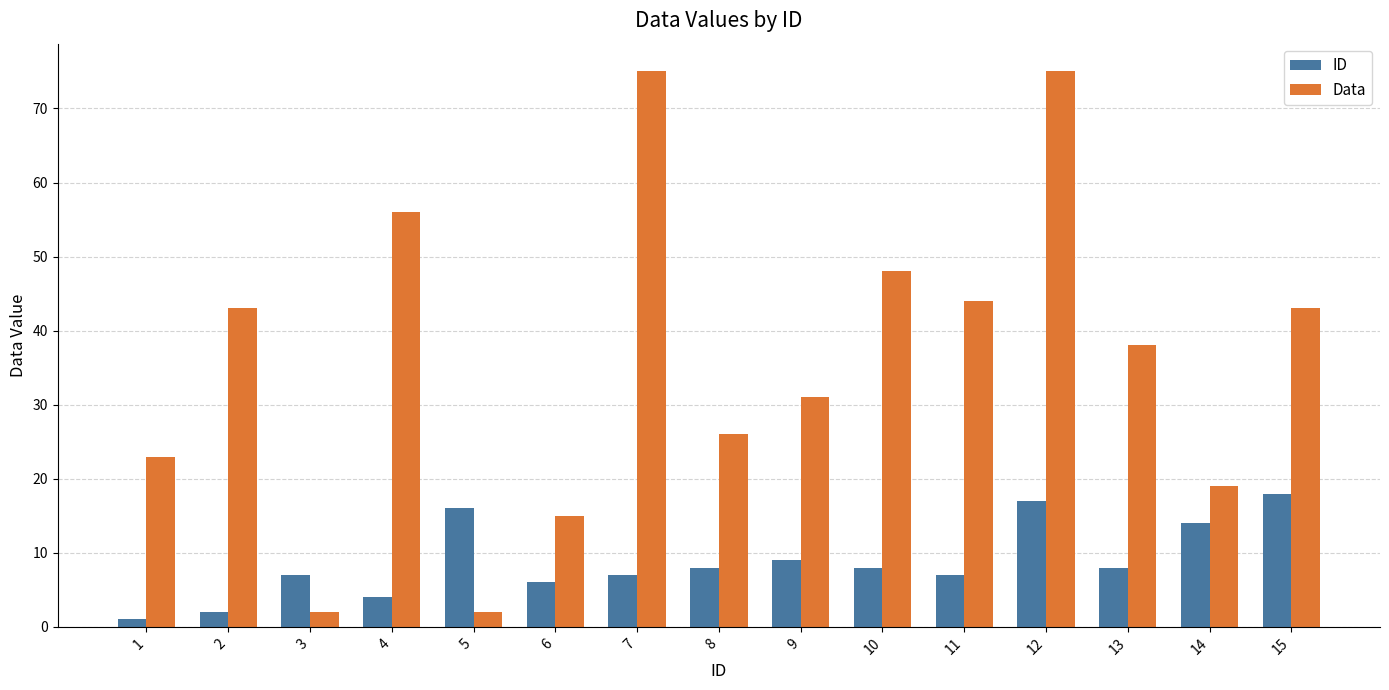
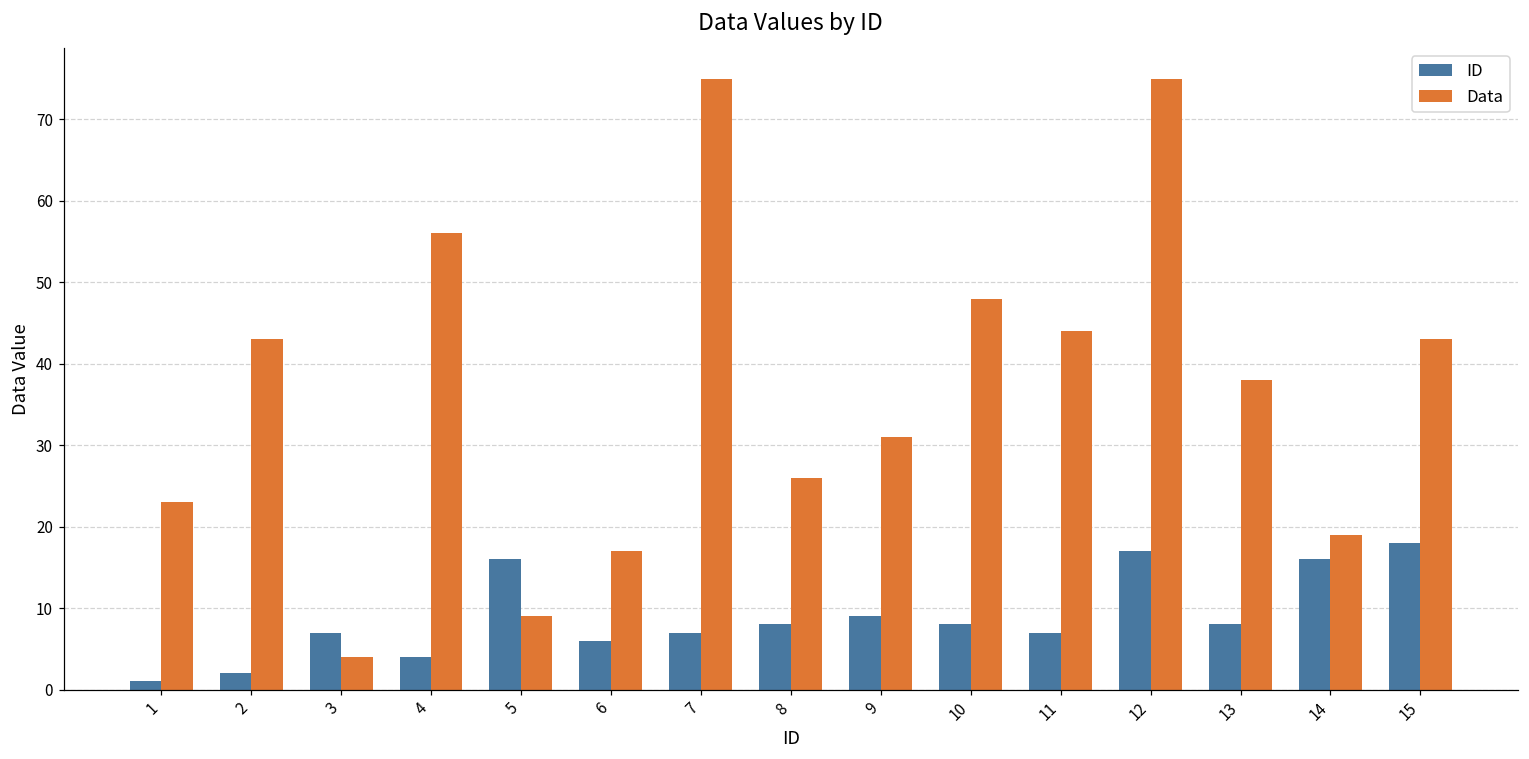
  {
    "ID": {
      "1": 1,
      "2": 2,
      "3": 7,
      "4": 4,
      "5": 16,
      "6": 6,
      "7": 7,
      "8": 8,
      "9": 9,
      "10": 8,
      "11": 7,
      "12": 17,
      "13": 8,
-     "14": 14,
+     "14": 16,
      "15": 18
    },
    "Data": {
      "1": 23,
      "2": 43,
-     "3": 2,
+     "3": 4,
      "4": 56,
-     "5": 2,
-     "6": 15,
+     "5": 9,
+     "6": 17,
      "7": 75,
      "8": 26,
      "9": 31,
      "10": 48,
      "11": 44,
      "12": 75,
      "13": 38,
      "14": 19,
      "15": 43
    }
  }
